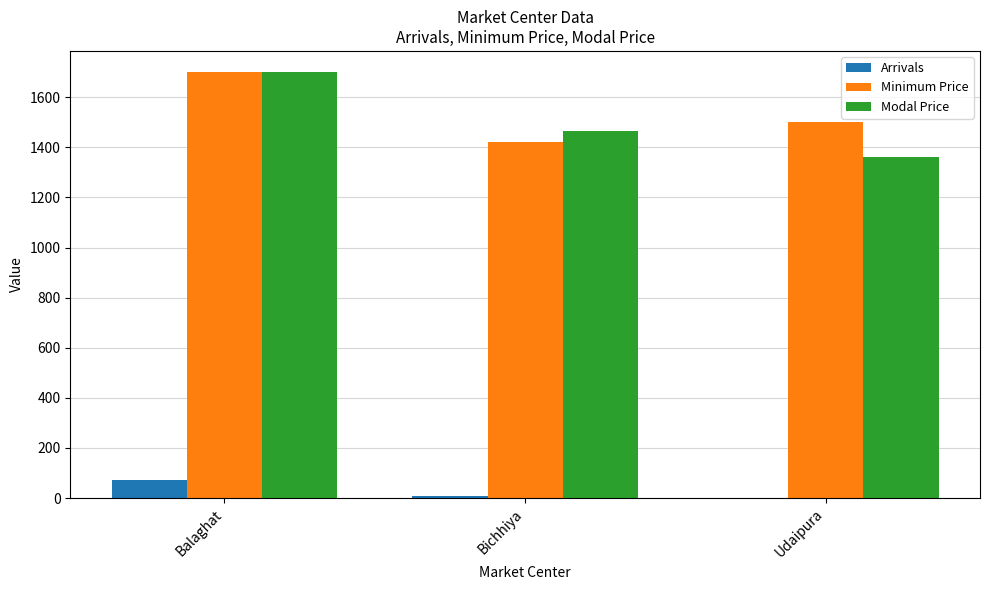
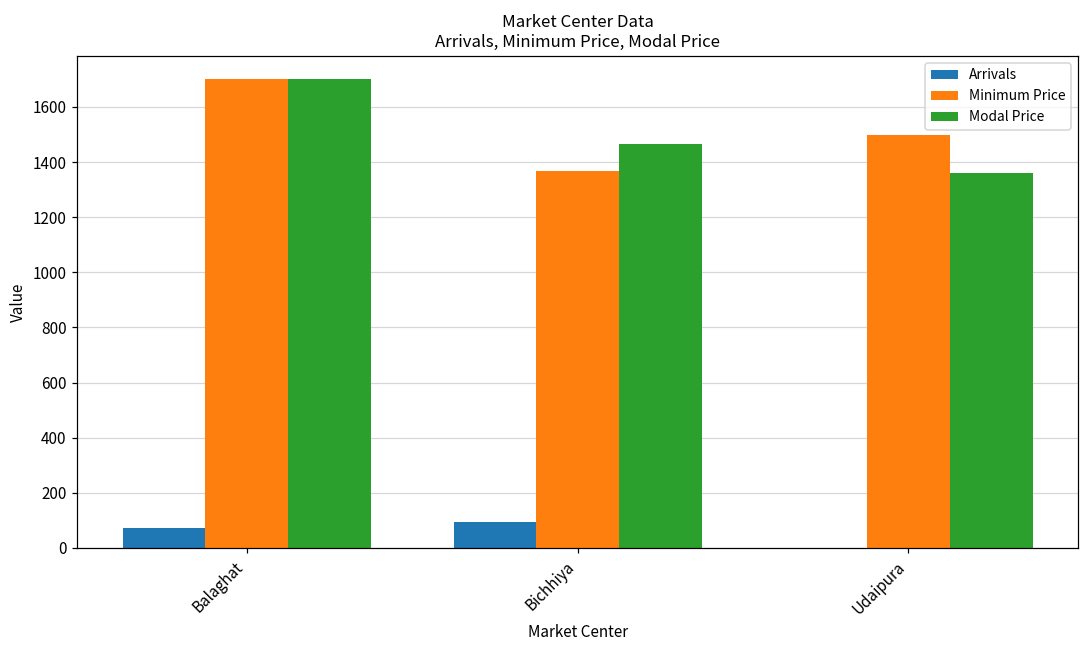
  {
    "Arrivals": {
      "Balaghat": 70,
-     "Bichhiya": 10
+     "Bichhiya": 90
    },
    "Minimum Price": {
      "Balaghat": 1700,
-     "Bichhiya": 1420,
+     "Bichhiya": 1370,
      "Udaipura": 1500
    },
    "Modal Price": {
      "Balaghat": 1700,
      "Bichhiya": 1470,
      "Udaipura": 1360
    }
  }
